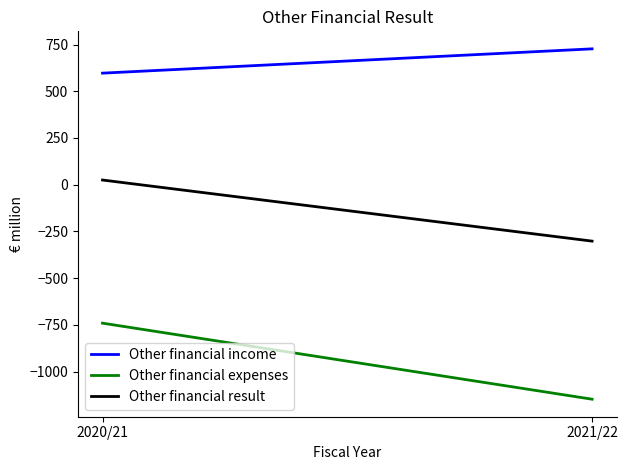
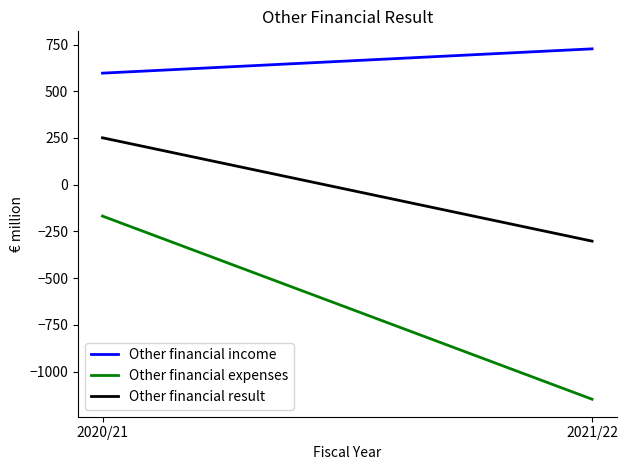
  {
    "Other financial income": {
      "2020/21": 600,
      "2021/22": 730
    },
    "Other financial expenses": {
-     "2020/21": -740,
+     "2020/21": -170,
      "2021/22": -1150
    },
    "Other financial result": {
-     "2020/21": 30,
+     "2020/21": 250,
      "2021/22": -300
    }
  }
